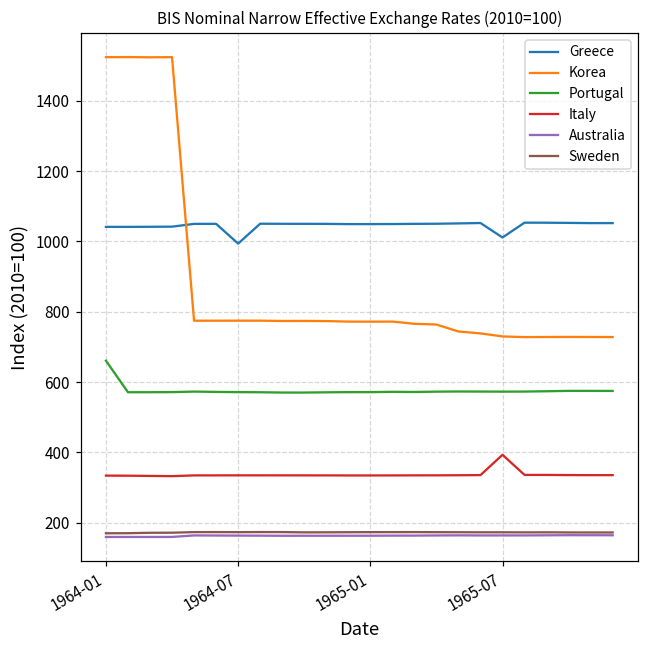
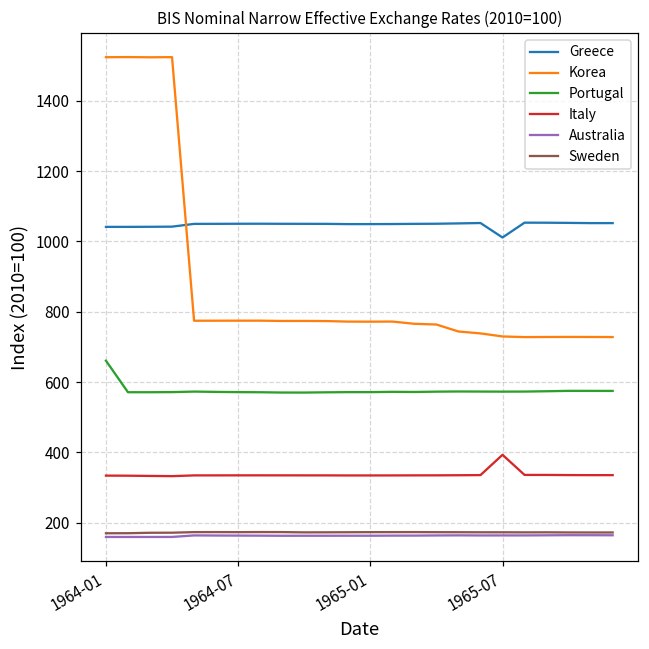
  {
    "Greece": {
      "1964-01": 1040,
-     "1964-07": 990,
+     "1964-07": 1050,
      "1965-01": 1050,
      "1965-07": 1010
    },
    "Korea": {
      "1964-01": 1520,
      "1964-07": 770,
      "1965-01": 770,
      "1965-07": 730
    },
    "Portugal": {
      "1964-01": 660,
      "1964-07": 570,
      "1965-01": 570,
      "1965-07": 570
    },
    "Italy": {
      "1964-01": 330,
      "1964-07": 330,
      "1965-01": 330,
      "1965-07": 390
    },
    "Australia": {
      "1964-01": 160,
      "1964-07": 160,
      "1965-01": 160,
      "1965-07": 160
    },
    "Sweden": {
      "1964-01": 170,
      "1964-07": 170,
      "1965-01": 170,
      "1965-07": 170
    }
  }
